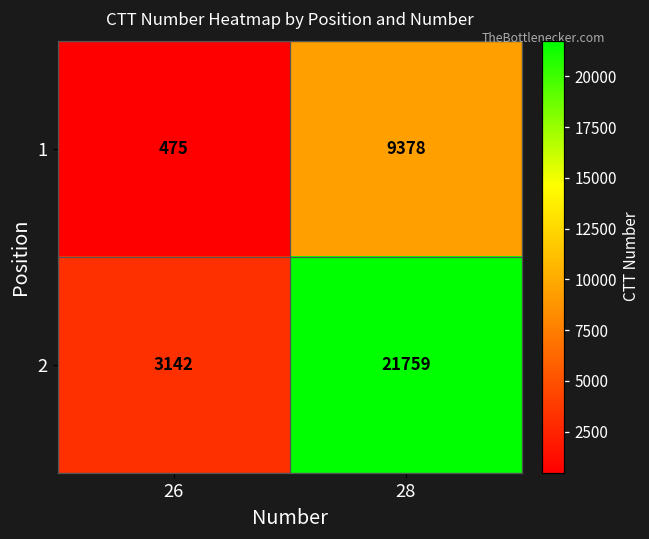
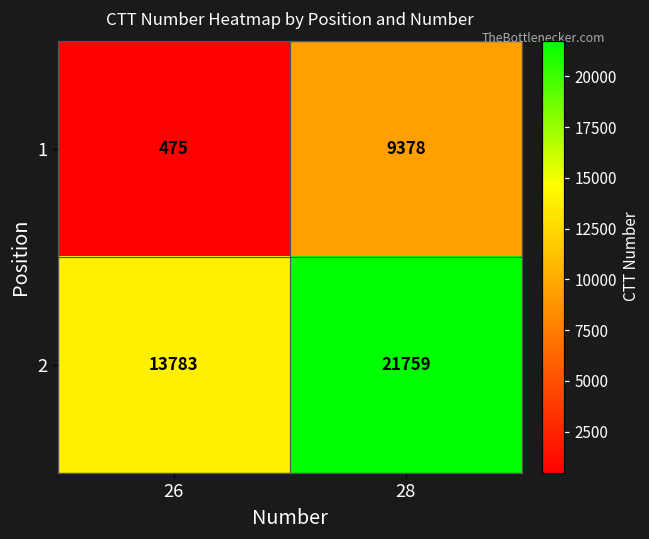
  {
    "1": {
      "26": 475,
      "28": 9378
    },
    "2": {
-     "26": 3142,
+     "26": 13783,
      "28": 21759
    }
  }
